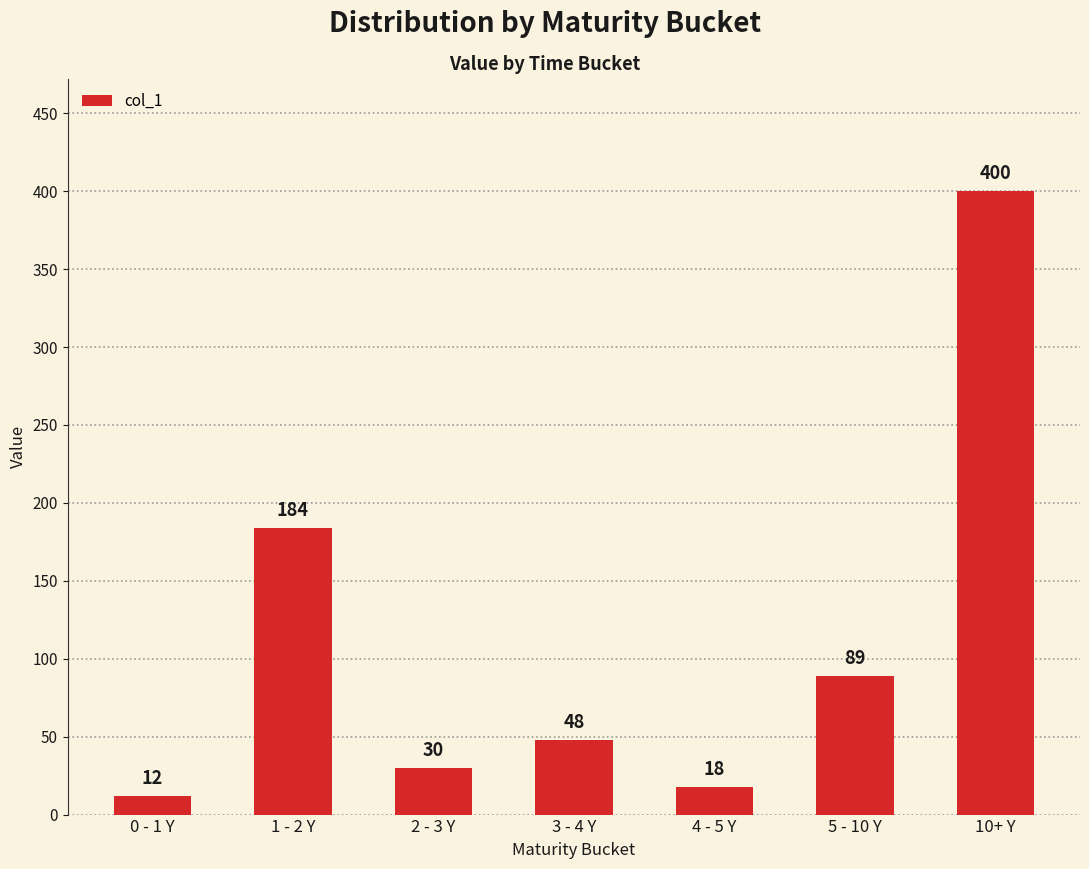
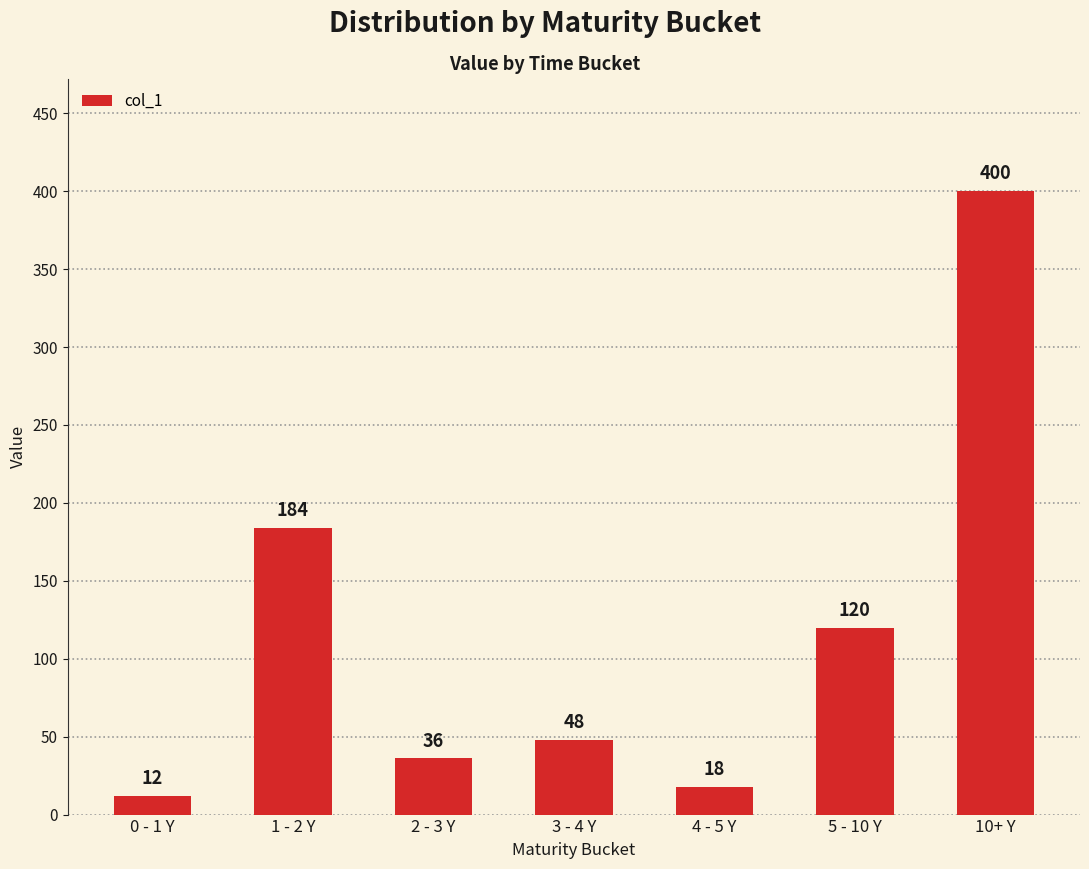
  {
    "0 - 1 Y": 12,
    "1 - 2 Y": 184,
-   "2 - 3 Y": 30,
+   "2 - 3 Y": 36,
    "3 - 4 Y": 48,
    "4 - 5 Y": 18,
-   "5 - 10 Y": 89,
+   "5 - 10 Y": 120,
    "10+ Y": 400
  }
